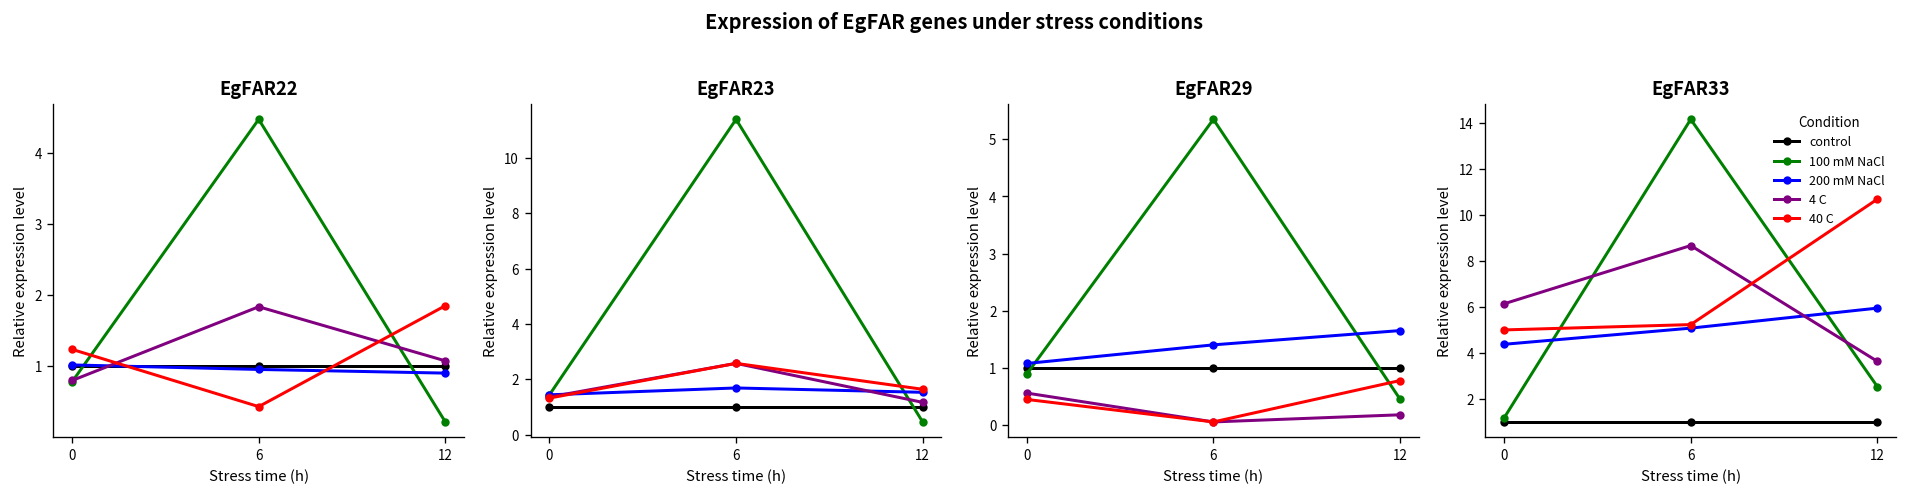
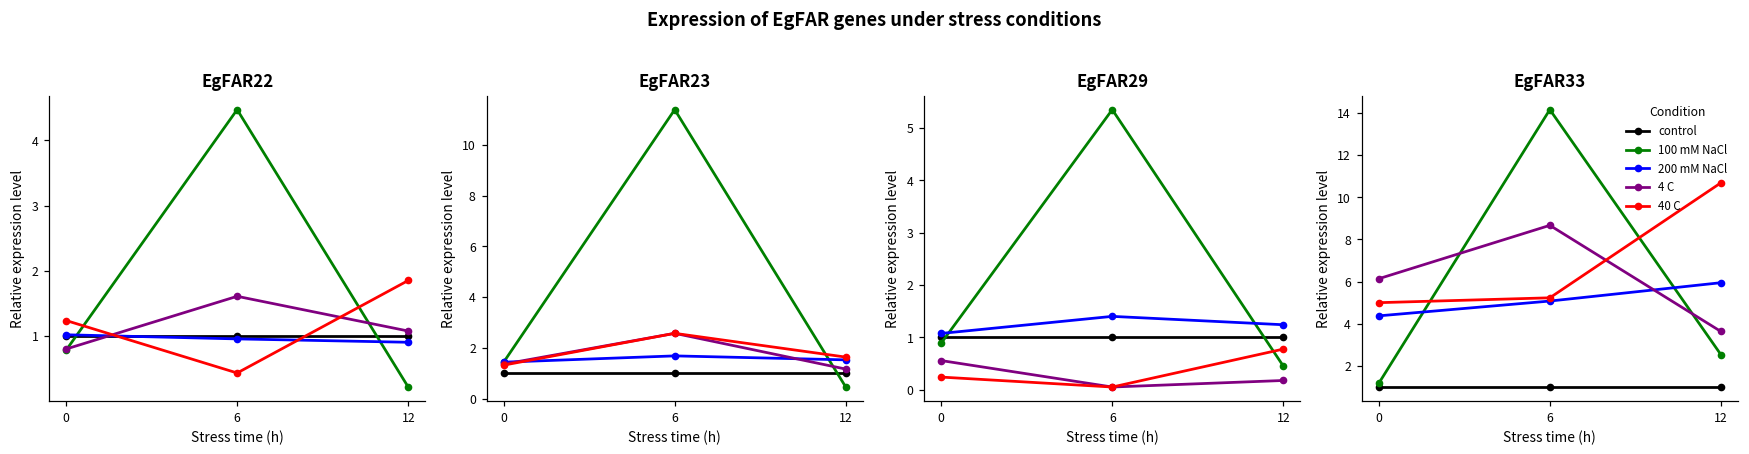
  {
    "EgFAR22": {
      "control": {
        "6": 1.0,
        "12": 1.0
      },
      "100 mM NaCl": {
        "6": 4.5,
        "12": 0.2
      },
      "200 mM NaCl": {
        "6": 1.0,
        "12": 0.9
      },
      "4 C": {
-       "6": 1.8,
+       "6": 1.6,
        "12": 1.1
      },
      "40 C": {
        "0": 1.2,
        "6": 0.4,
        "12": 1.9
      }
    },
    "EgFAR23": {
      "control": {
        "0": 1.0,
        "6": 1.0,
        "12": 1.0
      },
      "100 mM NaCl": {
        "6": 11.4,
        "12": 0.5
      },
      "200 mM NaCl": {
        "6": 1.7
      },
      "4 C": {
        "12": 1.2
      }
    },
    "EgFAR29": {
      "control": {
        "0": 1.0,
        "6": 1.0,
        "12": 1.0
      },
      "100 mM NaCl": {
        "0": 0.9,
        "6": 5.4,
        "12": 0.4
      },
      "200 mM NaCl": {
        "0": 1.1,
        "6": 1.4,
-       "12": 1.7
+       "12": 1.2
      },
      "4 C": {
        "0": 0.6,
        "12": 0.2
      },
      "40 C": {
-       "0": 0.4,
+       "0": 0.2,
        "12": 0.8
      }
    },
    "EgFAR33": {
      "control": {
        "0": 1.0,
        "6": 1.0,
        "12": 1.0
      },
      "100 mM NaCl": {
        "0": 1.2,
        "6": 14.2,
        "12": 2.5
      },
      "200 mM NaCl": {
        "0": 4.4,
        "6": 5.1,
        "12": 5.9
      },
      "4 C": {
        "0": 6.1,
        "6": 8.7,
        "12": 3.6
      },
      "40 C": {
        "0": 5.0,
        "6": 5.2,
        "12": 10.7
      }
    }
  }
